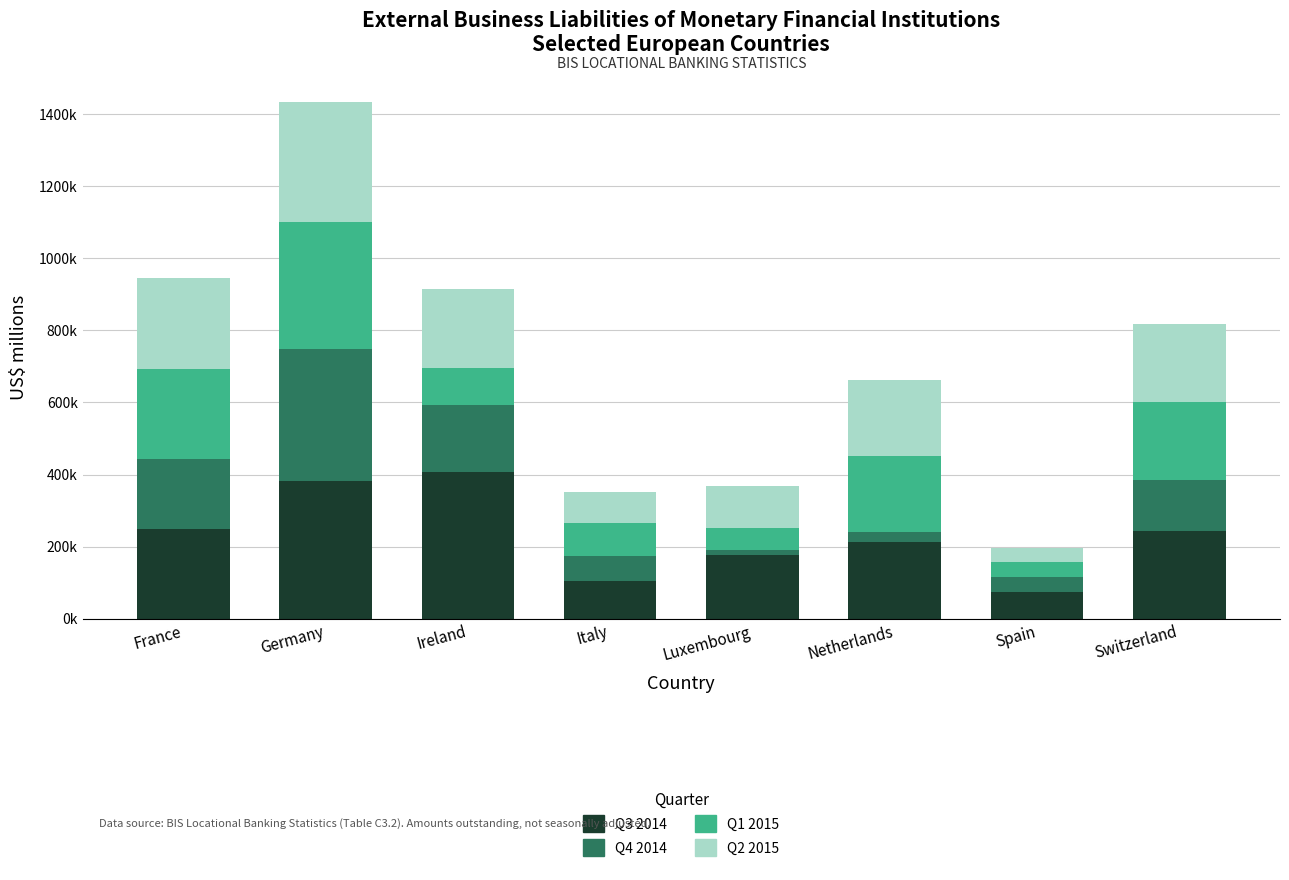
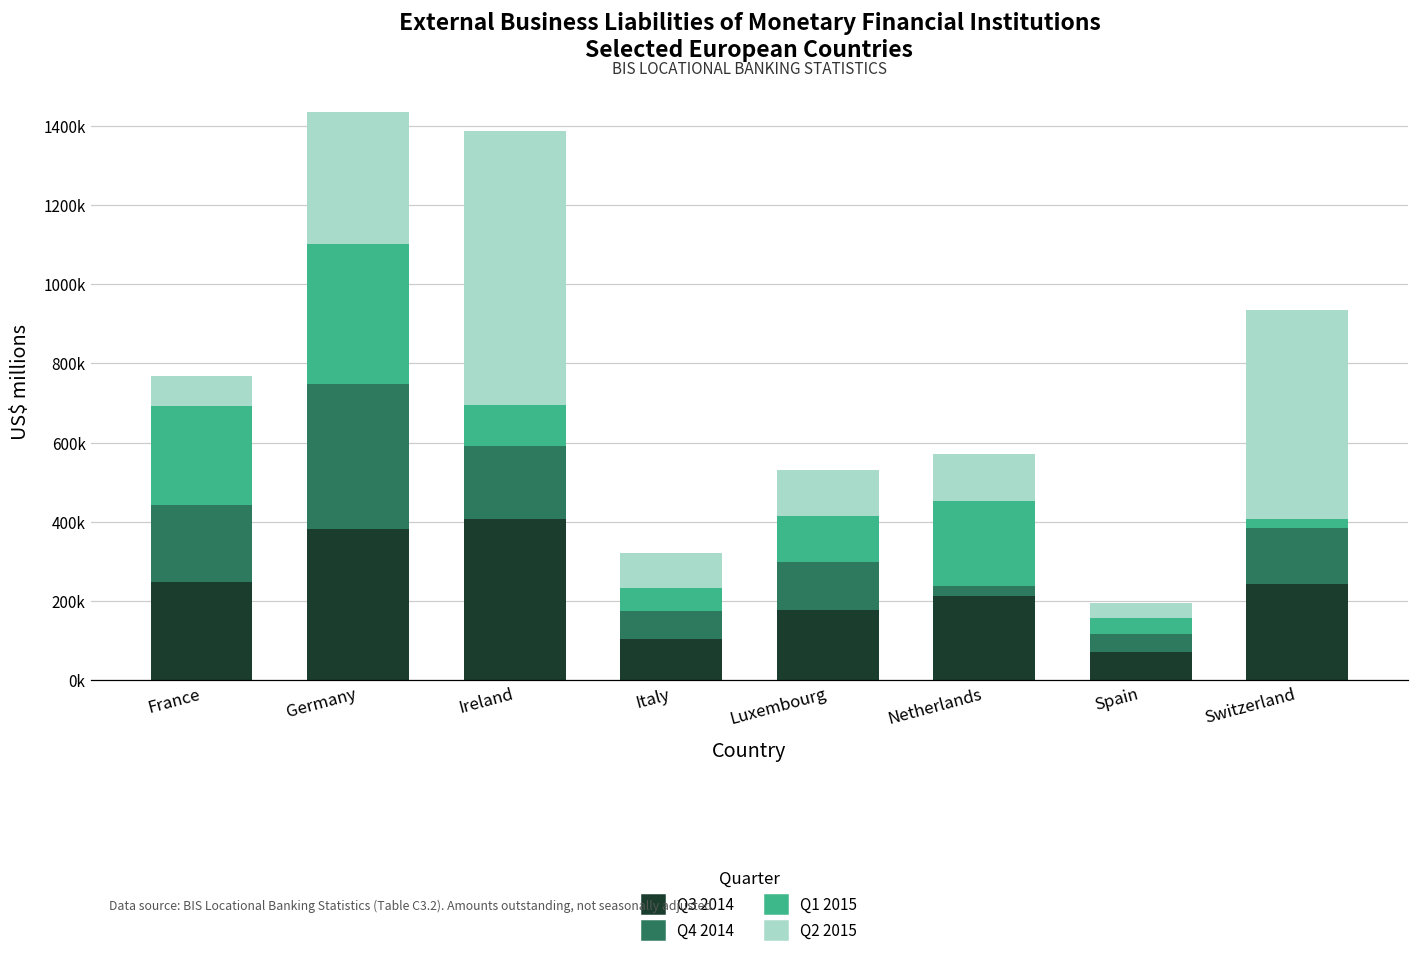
  {
    "Q3 2014": {
      "France": 250000,
      "Germany": 380000,
      "Ireland": 410000,
      "Italy": 100000,
      "Luxembourg": 180000,
      "Netherlands": 210000,
      "Spain": 70000,
      "Switzerland": 240000
    },
    "Q4 2014": {
      "France": 200000,
      "Germany": 360000,
      "Ireland": 180000,
      "Italy": 70000,
-     "Luxembourg": 10000,
+     "Luxembourg": 120000,
      "Netherlands": 30000,
      "Spain": 40000,
      "Switzerland": 140000
    },
    "Q1 2015": {
      "France": 250000,
      "Germany": 350000,
      "Ireland": 100000,
-     "Italy": 90000,
-     "Luxembourg": 60000,
+     "Italy": 60000,
+     "Luxembourg": 120000,
      "Netherlands": 210000,
      "Spain": 40000,
-     "Switzerland": 220000
+     "Switzerland": 20000
    },
    "Q2 2015": {
-     "France": 250000,
+     "France": 80000,
      "Germany": 330000,
-     "Ireland": 220000,
+     "Ireland": 690000,
      "Italy": 90000,
      "Luxembourg": 120000,
-     "Netherlands": 210000,
+     "Netherlands": 120000,
      "Spain": 40000,
-     "Switzerland": 220000
+     "Switzerland": 530000
    }
  }
